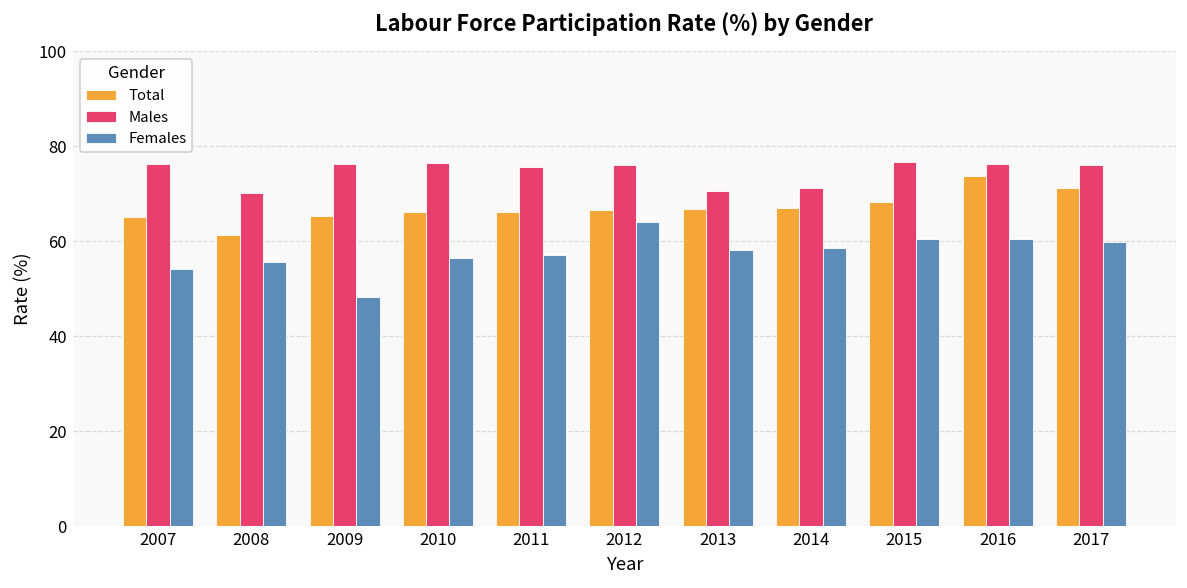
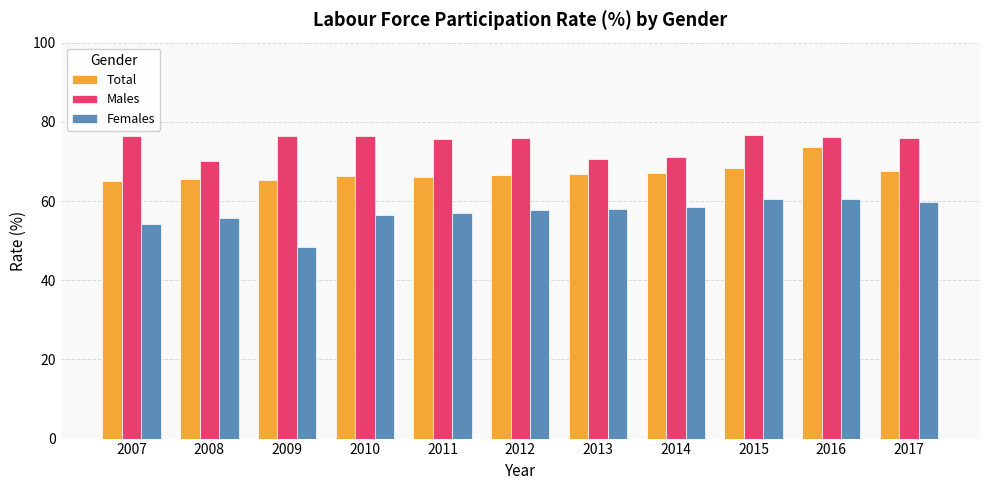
  {
    "Total": {
      "2007": 65,
-     "2008": 61,
+     "2008": 66,
      "2009": 65,
      "2010": 66,
      "2011": 66,
      "2012": 67,
      "2013": 67,
      "2014": 67,
      "2015": 68,
      "2016": 74,
-     "2017": 71
+     "2017": 68
    },
    "Males": {
      "2007": 76,
      "2008": 70,
      "2009": 76,
      "2010": 77,
      "2011": 76,
      "2012": 76,
      "2013": 71,
      "2014": 71,
      "2015": 77,
      "2016": 76,
      "2017": 76
    },
    "Females": {
      "2007": 54,
      "2008": 56,
      "2009": 48,
      "2010": 57,
      "2011": 57,
-     "2012": 64,
+     "2012": 58,
      "2013": 58,
      "2014": 59,
      "2015": 60,
      "2016": 60,
      "2017": 60
    }
  }
